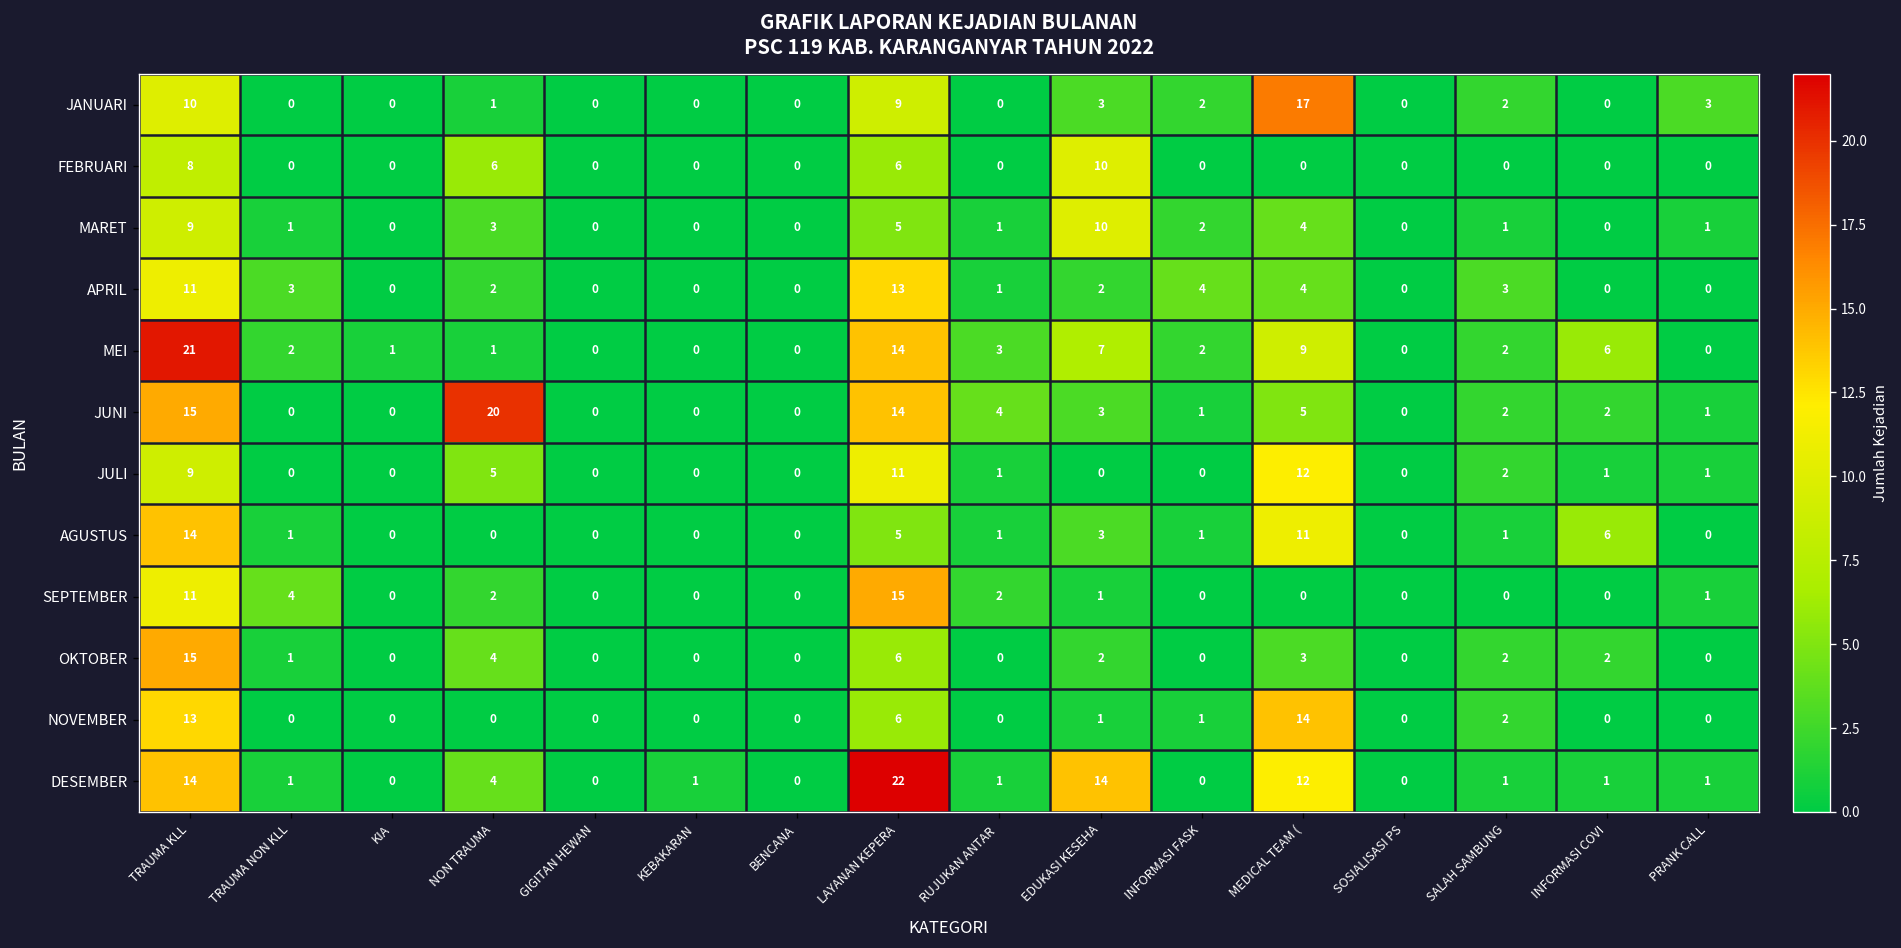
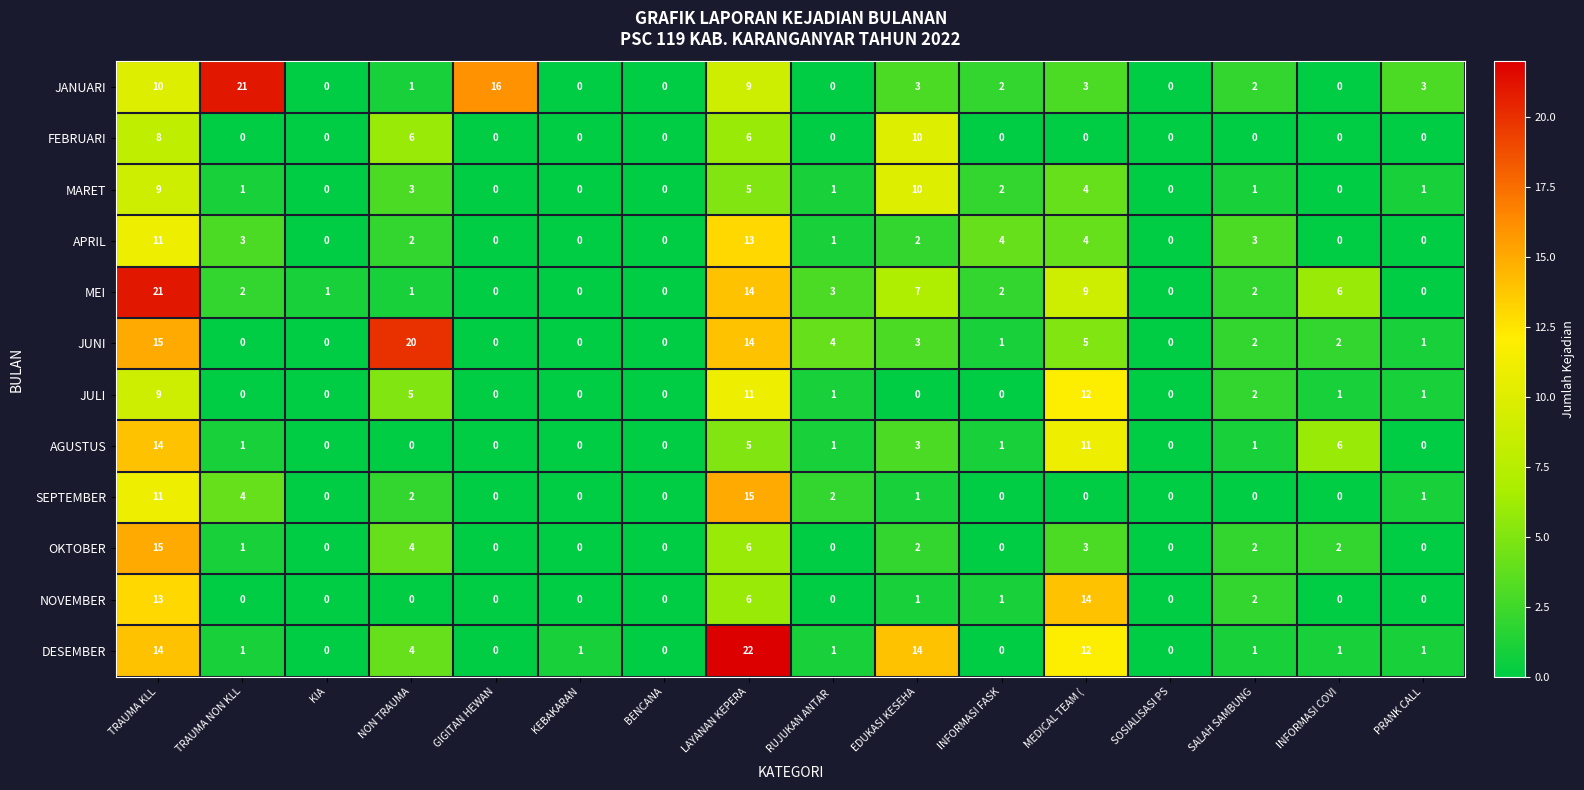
  {
    "JANUARI": {
      "TRAUMA KLL": 10,
-     "TRAUMA NON KLL": 0,
+     "TRAUMA NON KLL": 21,
      "KIA": 0,
      "NON TRAUMA": 1,
-     "GIGITAN HEWAN": 0,
+     "GIGITAN HEWAN": 16,
      "KEBAKARAN": 0,
      "BENCANA": 0,
      "LAYANAN KEPERA": 9,
      "RUJUKAN ANTAR": 0,
      "EDUKASI KESEHA": 3,
      "INFORMASI FASK": 2,
-     "MEDICAL TEAM (": 17,
+     "MEDICAL TEAM (": 3,
      "SOSIALISASI PS": 0,
      "SALAH SAMBUNG": 2,
      "INFORMASI COVI": 0,
      "PRANK CALL": 3
    },
    "FEBRUARI": {
      "TRAUMA KLL": 8,
      "TRAUMA NON KLL": 0,
      "KIA": 0,
      "NON TRAUMA": 6,
      "GIGITAN HEWAN": 0,
      "KEBAKARAN": 0,
      "BENCANA": 0,
      "LAYANAN KEPERA": 6,
      "RUJUKAN ANTAR": 0,
      "EDUKASI KESEHA": 10,
      "INFORMASI FASK": 0,
      "MEDICAL TEAM (": 0,
      "SOSIALISASI PS": 0,
      "SALAH SAMBUNG": 0,
      "INFORMASI COVI": 0,
      "PRANK CALL": 0
    },
    "MARET": {
      "TRAUMA KLL": 9,
      "TRAUMA NON KLL": 1,
      "KIA": 0,
      "NON TRAUMA": 3,
      "GIGITAN HEWAN": 0,
      "KEBAKARAN": 0,
      "BENCANA": 0,
      "LAYANAN KEPERA": 5,
      "RUJUKAN ANTAR": 1,
      "EDUKASI KESEHA": 10,
      "INFORMASI FASK": 2,
      "MEDICAL TEAM (": 4,
      "SOSIALISASI PS": 0,
      "SALAH SAMBUNG": 1,
      "INFORMASI COVI": 0,
      "PRANK CALL": 1
    },
    "APRIL": {
      "TRAUMA KLL": 11,
      "TRAUMA NON KLL": 3,
      "KIA": 0,
      "NON TRAUMA": 2,
      "GIGITAN HEWAN": 0,
      "KEBAKARAN": 0,
      "BENCANA": 0,
      "LAYANAN KEPERA": 13,
      "RUJUKAN ANTAR": 1,
      "EDUKASI KESEHA": 2,
      "INFORMASI FASK": 4,
      "MEDICAL TEAM (": 4,
      "SOSIALISASI PS": 0,
      "SALAH SAMBUNG": 3,
      "INFORMASI COVI": 0,
      "PRANK CALL": 0
    },
    "MEI": {
      "TRAUMA KLL": 21,
      "TRAUMA NON KLL": 2,
      "KIA": 1,
      "NON TRAUMA": 1,
      "GIGITAN HEWAN": 0,
      "KEBAKARAN": 0,
      "BENCANA": 0,
      "LAYANAN KEPERA": 14,
      "RUJUKAN ANTAR": 3,
      "EDUKASI KESEHA": 7,
      "INFORMASI FASK": 2,
      "MEDICAL TEAM (": 9,
      "SOSIALISASI PS": 0,
      "SALAH SAMBUNG": 2,
      "INFORMASI COVI": 6,
      "PRANK CALL": 0
    },
    "JUNI": {
      "TRAUMA KLL": 15,
      "TRAUMA NON KLL": 0,
      "KIA": 0,
      "NON TRAUMA": 20,
      "GIGITAN HEWAN": 0,
      "KEBAKARAN": 0,
      "BENCANA": 0,
      "LAYANAN KEPERA": 14,
      "RUJUKAN ANTAR": 4,
      "EDUKASI KESEHA": 3,
      "INFORMASI FASK": 1,
      "MEDICAL TEAM (": 5,
      "SOSIALISASI PS": 0,
      "SALAH SAMBUNG": 2,
      "INFORMASI COVI": 2,
      "PRANK CALL": 1
    },
    "JULI": {
      "TRAUMA KLL": 9,
      "TRAUMA NON KLL": 0,
      "KIA": 0,
      "NON TRAUMA": 5,
      "GIGITAN HEWAN": 0,
      "KEBAKARAN": 0,
      "BENCANA": 0,
      "LAYANAN KEPERA": 11,
      "RUJUKAN ANTAR": 1,
      "EDUKASI KESEHA": 0,
      "INFORMASI FASK": 0,
      "MEDICAL TEAM (": 12,
      "SOSIALISASI PS": 0,
      "SALAH SAMBUNG": 2,
      "INFORMASI COVI": 1,
      "PRANK CALL": 1
    },
    "AGUSTUS": {
      "TRAUMA KLL": 14,
      "TRAUMA NON KLL": 1,
      "KIA": 0,
      "NON TRAUMA": 0,
      "GIGITAN HEWAN": 0,
      "KEBAKARAN": 0,
      "BENCANA": 0,
      "LAYANAN KEPERA": 5,
      "RUJUKAN ANTAR": 1,
      "EDUKASI KESEHA": 3,
      "INFORMASI FASK": 1,
      "MEDICAL TEAM (": 11,
      "SOSIALISASI PS": 0,
      "SALAH SAMBUNG": 1,
      "INFORMASI COVI": 6,
      "PRANK CALL": 0
    },
    "SEPTEMBER": {
      "TRAUMA KLL": 11,
      "TRAUMA NON KLL": 4,
      "KIA": 0,
      "NON TRAUMA": 2,
      "GIGITAN HEWAN": 0,
      "KEBAKARAN": 0,
      "BENCANA": 0,
      "LAYANAN KEPERA": 15,
      "RUJUKAN ANTAR": 2,
      "EDUKASI KESEHA": 1,
      "INFORMASI FASK": 0,
      "MEDICAL TEAM (": 0,
      "SOSIALISASI PS": 0,
      "SALAH SAMBUNG": 0,
      "INFORMASI COVI": 0,
      "PRANK CALL": 1
    },
    "OKTOBER": {
      "TRAUMA KLL": 15,
      "TRAUMA NON KLL": 1,
      "KIA": 0,
      "NON TRAUMA": 4,
      "GIGITAN HEWAN": 0,
      "KEBAKARAN": 0,
      "BENCANA": 0,
      "LAYANAN KEPERA": 6,
      "RUJUKAN ANTAR": 0,
      "EDUKASI KESEHA": 2,
      "INFORMASI FASK": 0,
      "MEDICAL TEAM (": 3,
      "SOSIALISASI PS": 0,
      "SALAH SAMBUNG": 2,
      "INFORMASI COVI": 2,
      "PRANK CALL": 0
    },
    "NOVEMBER": {
      "TRAUMA KLL": 13,
      "TRAUMA NON KLL": 0,
      "KIA": 0,
      "NON TRAUMA": 0,
      "GIGITAN HEWAN": 0,
      "KEBAKARAN": 0,
      "BENCANA": 0,
      "LAYANAN KEPERA": 6,
      "RUJUKAN ANTAR": 0,
      "EDUKASI KESEHA": 1,
      "INFORMASI FASK": 1,
      "MEDICAL TEAM (": 14,
      "SOSIALISASI PS": 0,
      "SALAH SAMBUNG": 2,
      "INFORMASI COVI": 0,
      "PRANK CALL": 0
    },
    "DESEMBER": {
      "TRAUMA KLL": 14,
      "TRAUMA NON KLL": 1,
      "KIA": 0,
      "NON TRAUMA": 4,
      "GIGITAN HEWAN": 0,
      "KEBAKARAN": 1,
      "BENCANA": 0,
      "LAYANAN KEPERA": 22,
      "RUJUKAN ANTAR": 1,
      "EDUKASI KESEHA": 14,
      "INFORMASI FASK": 0,
      "MEDICAL TEAM (": 12,
      "SOSIALISASI PS": 0,
      "SALAH SAMBUNG": 1,
      "INFORMASI COVI": 1,
      "PRANK CALL": 1
    }
  }
